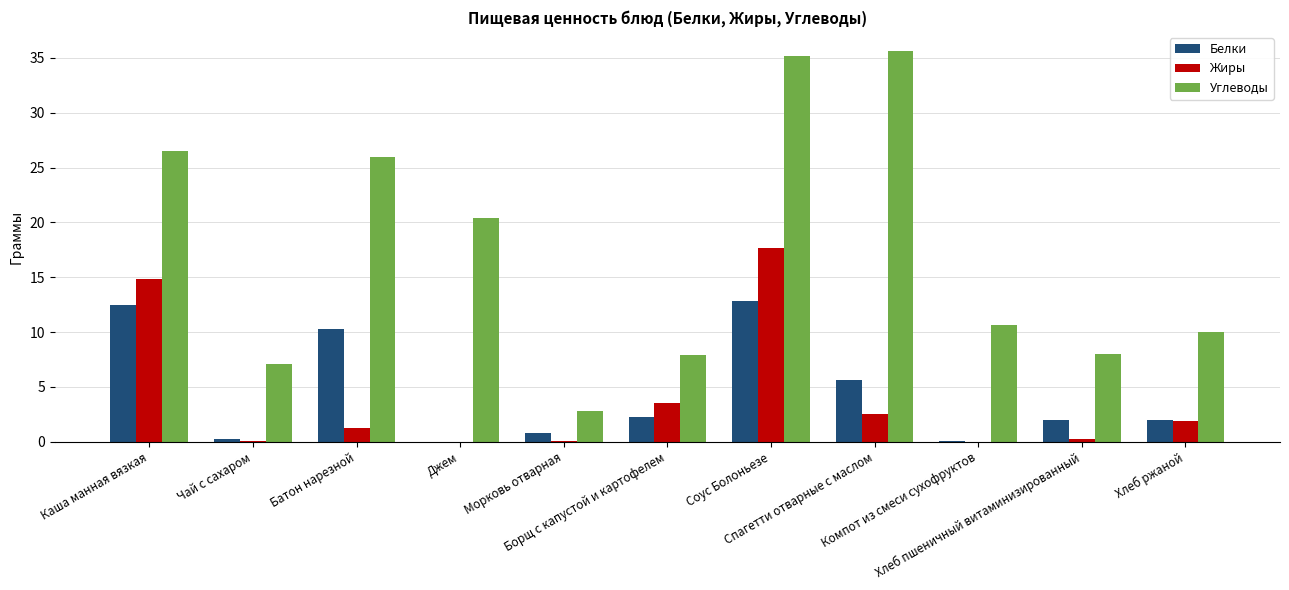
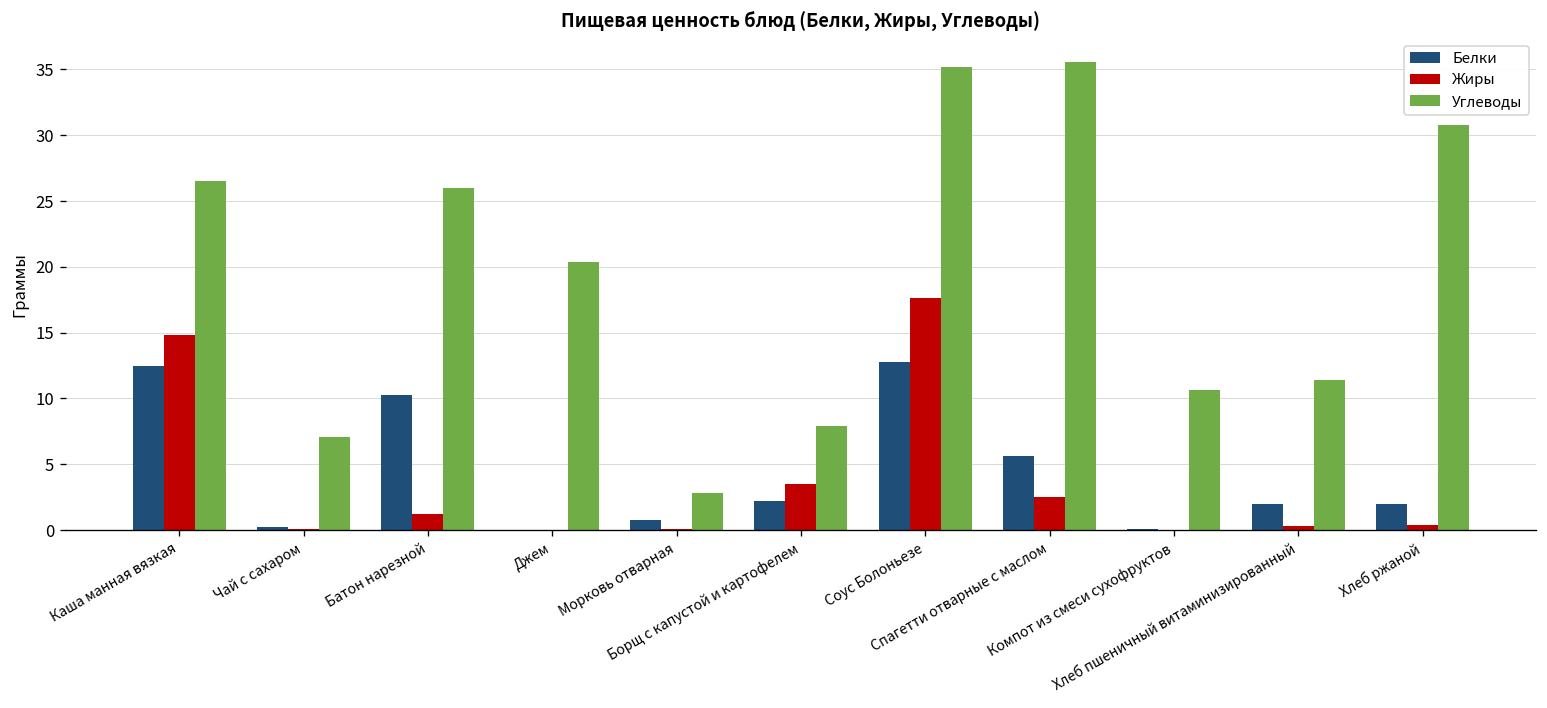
  {
    "Белки": {
      "Каша манная вязкая": 12.5,
      "Батон нарезной": 10.3,
      "Джем": 0.0,
      "Морковь отварная": 0.8,
      "Борщ с капустой и картофелем": 2.2,
      "Соус Болоньезе": 12.8,
      "Спагетти отварные с маслом": 5.7,
      "Хлеб пшеничный витаминизированный": 2.0,
      "Хлеб ржаной": 2.0
    },
    "Жиры": {
      "Каша манная вязкая": 14.8,
      "Батон нарезной": 1.3,
      "Джем": 0.0,
      "Борщ с капустой и картофелем": 3.5,
      "Соус Болоньезе": 17.7,
      "Спагетти отварные с маслом": 2.5,
      "Компот из смеси сухофруктов": 0.0,
      "Хлеб пшеничный витаминизированный": 0.3,
-     "Хлеб ржаной": 1.9
+     "Хлеб ржаной": 0.4
    },
    "Углеводы": {
      "Каша манная вязкая": 26.5,
      "Чай с сахаром": 7.1,
      "Батон нарезной": 26.0,
      "Джем": 20.4,
      "Морковь отварная": 2.8,
      "Борщ с капустой и картофелем": 7.9,
      "Соус Болоньезе": 35.2,
      "Спагетти отварные с маслом": 35.6,
      "Компот из смеси сухофруктов": 10.6,
-     "Хлеб пшеничный витаминизированный": 8.0,
-     "Хлеб ржаной": 10.0
+     "Хлеб пшеничный витаминизированный": 11.4,
+     "Хлеб ржаной": 30.8
    }
  }
